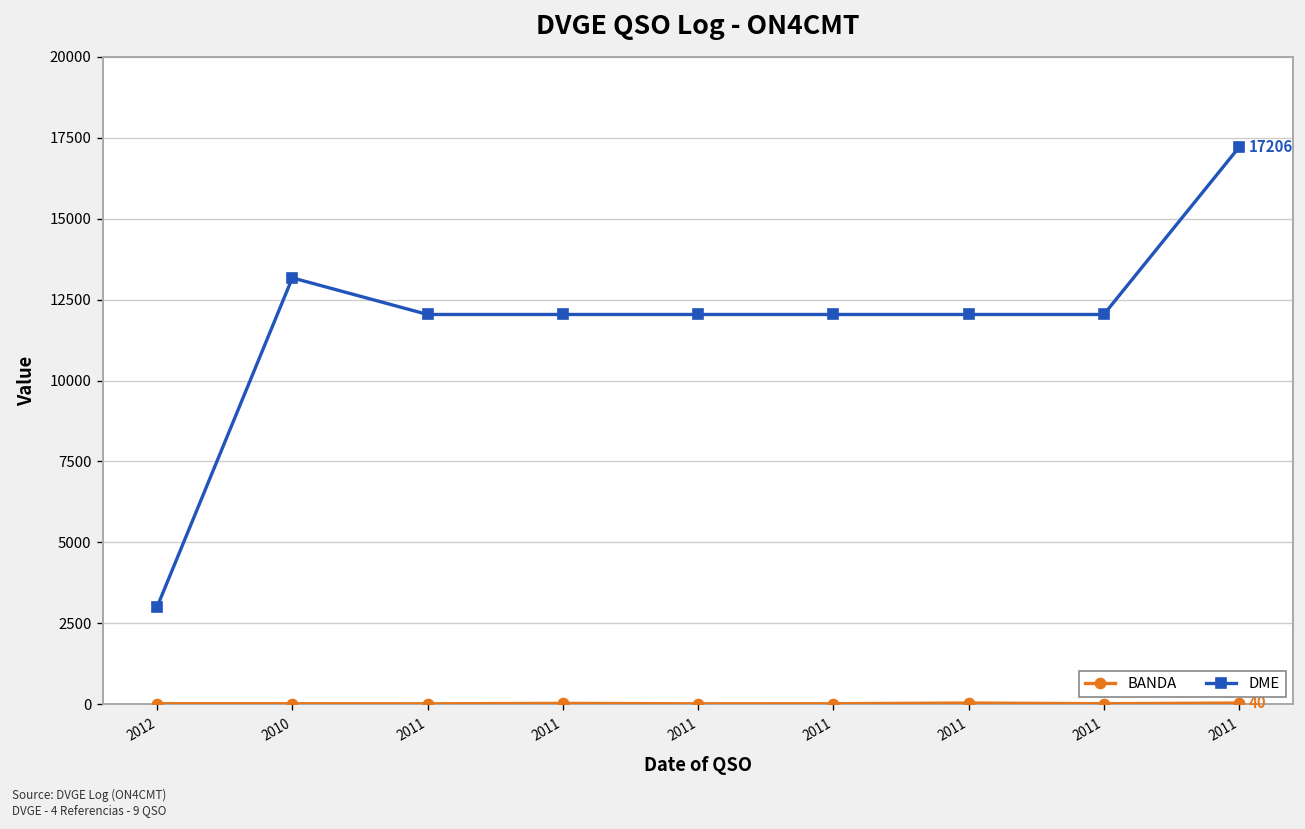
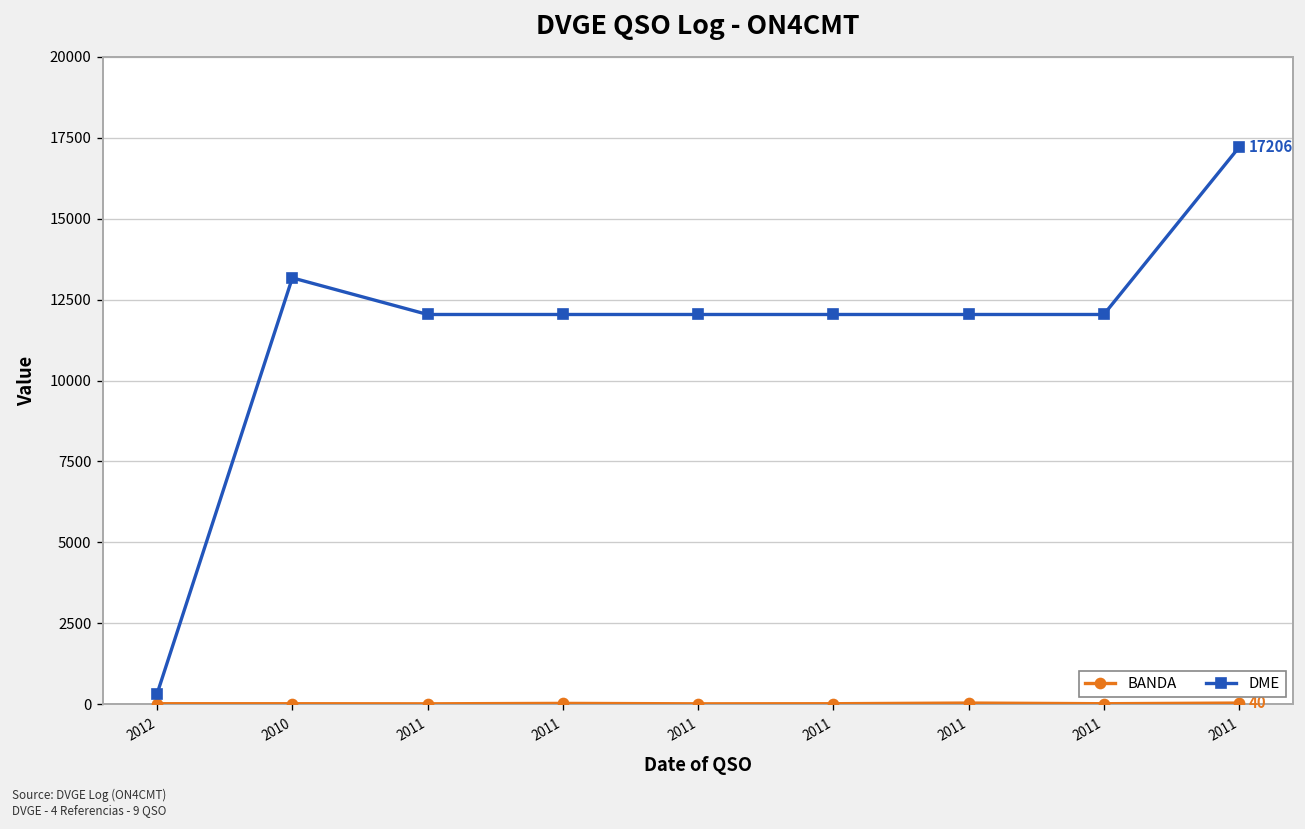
  {
    "BANDA": {
      "2012": 0,
      "2010": 0
    },
    "DME": {
-     "2012": 3000,
+     "2012": 300,
      "2010": 13200
    }
  }
